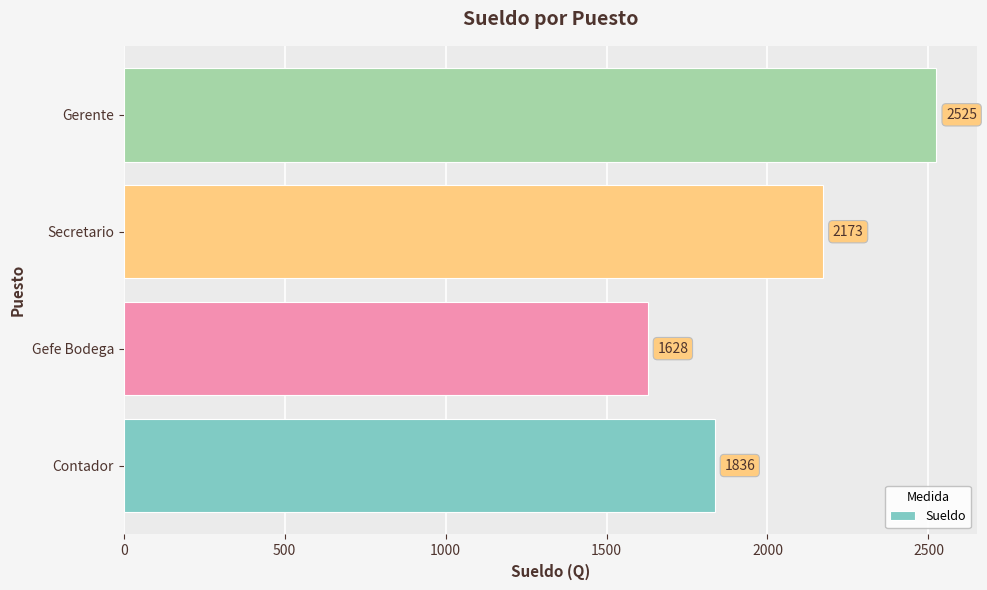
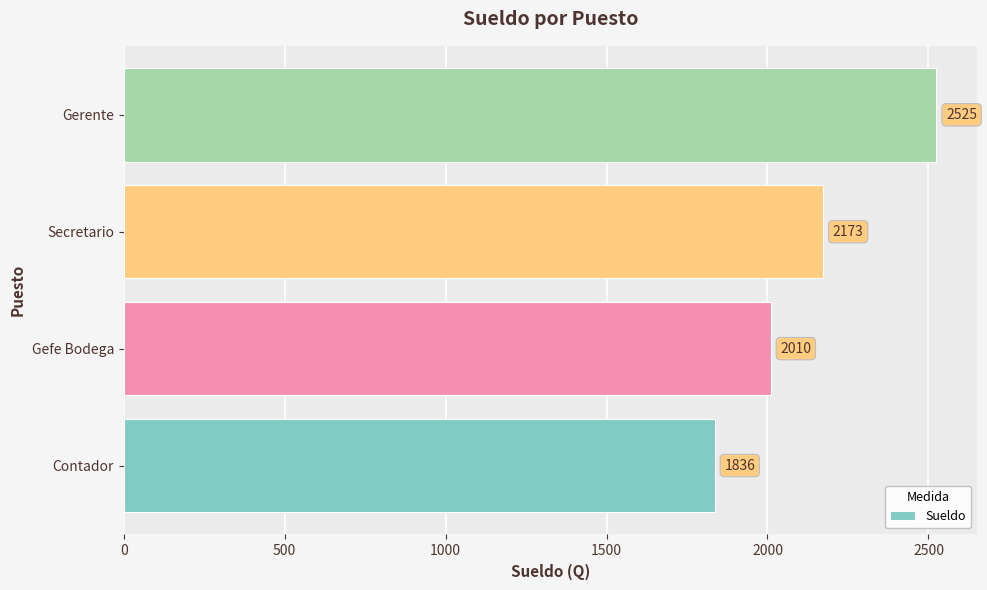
  {
-   "Gefe Bodega": 1628
+   "Gefe Bodega": 2010
  }
